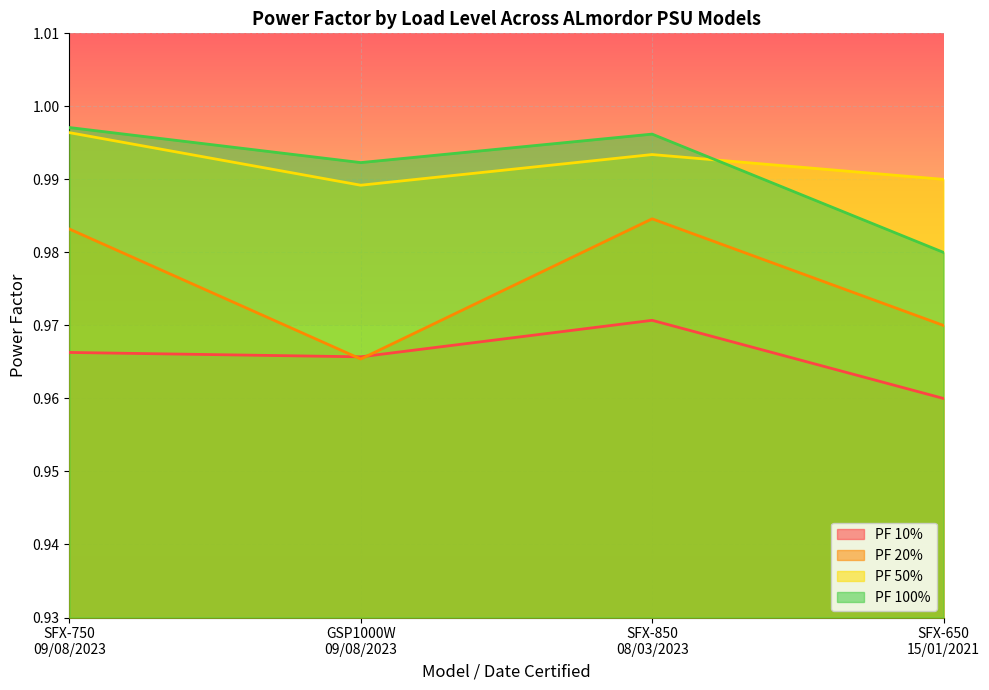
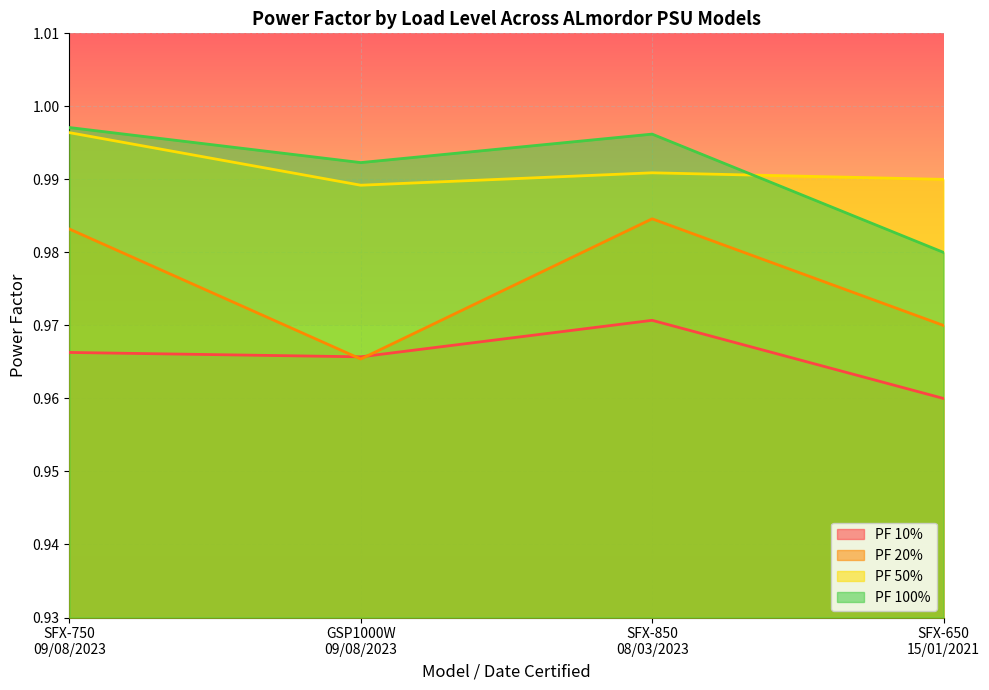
  {
    "PF 10%": {
      "SFX-750 09/08/2023": 0.966,
      "SFX-850 08/03/2023": 0.971,
      "SFX-650 15/01/2021": 0.960
    },
    "PF 20%": {
      "SFX-750 09/08/2023": 0.983,
      "SFX-850 08/03/2023": 0.985,
      "SFX-650 15/01/2021": 0.970
    },
    "PF 50%": {
      "SFX-750 09/08/2023": 0.996,
      "GSP1000W 09/08/2023": 0.989,
-     "SFX-850 08/03/2023": 0.993,
+     "SFX-850 08/03/2023": 0.991,
      "SFX-650 15/01/2021": 0.990
    },
    "PF 100%": {
      "SFX-750 09/08/2023": 0.997,
      "GSP1000W 09/08/2023": 0.992,
      "SFX-850 08/03/2023": 0.996,
      "SFX-650 15/01/2021": 0.980
    }
  }
